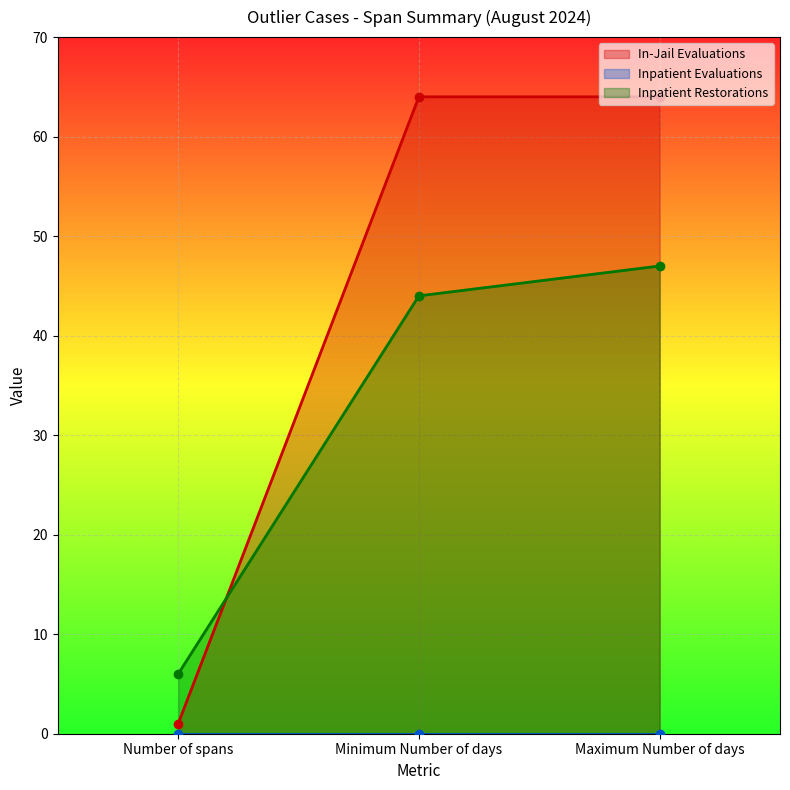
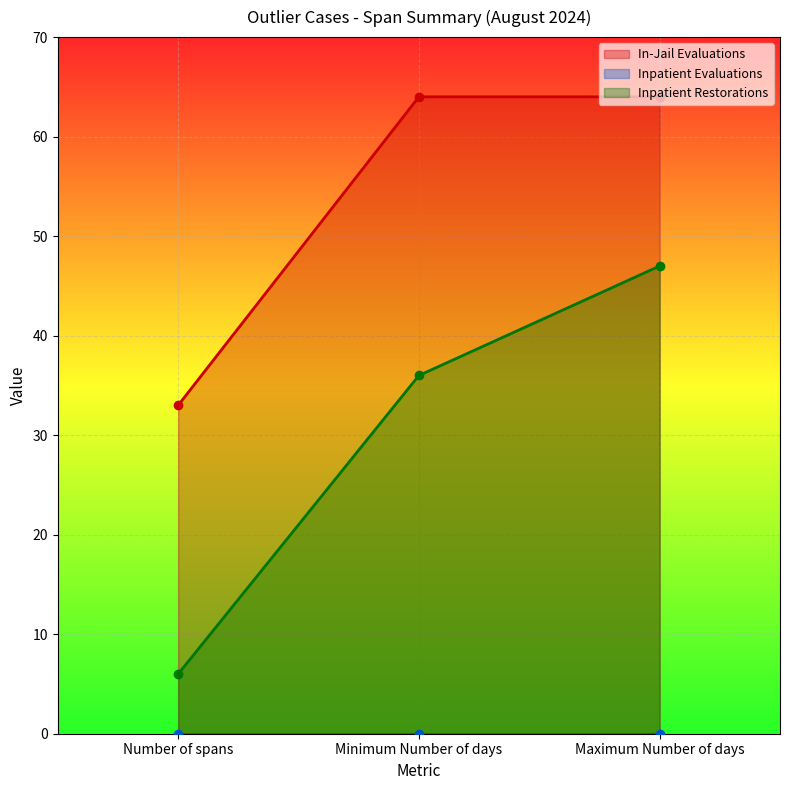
  {
    "In-Jail Evaluations": {
-     "Number of spans": 1,
+     "Number of spans": 33,
      "Minimum Number of days": 64
    },
    "Inpatient Evaluations": {
      "Number of spans": 0,
      "Minimum Number of days": 0,
      "Maximum Number of days": 0
    },
    "Inpatient Restorations": {
      "Number of spans": 6,
-     "Minimum Number of days": 44,
+     "Minimum Number of days": 36,
      "Maximum Number of days": 47
    }
  }
